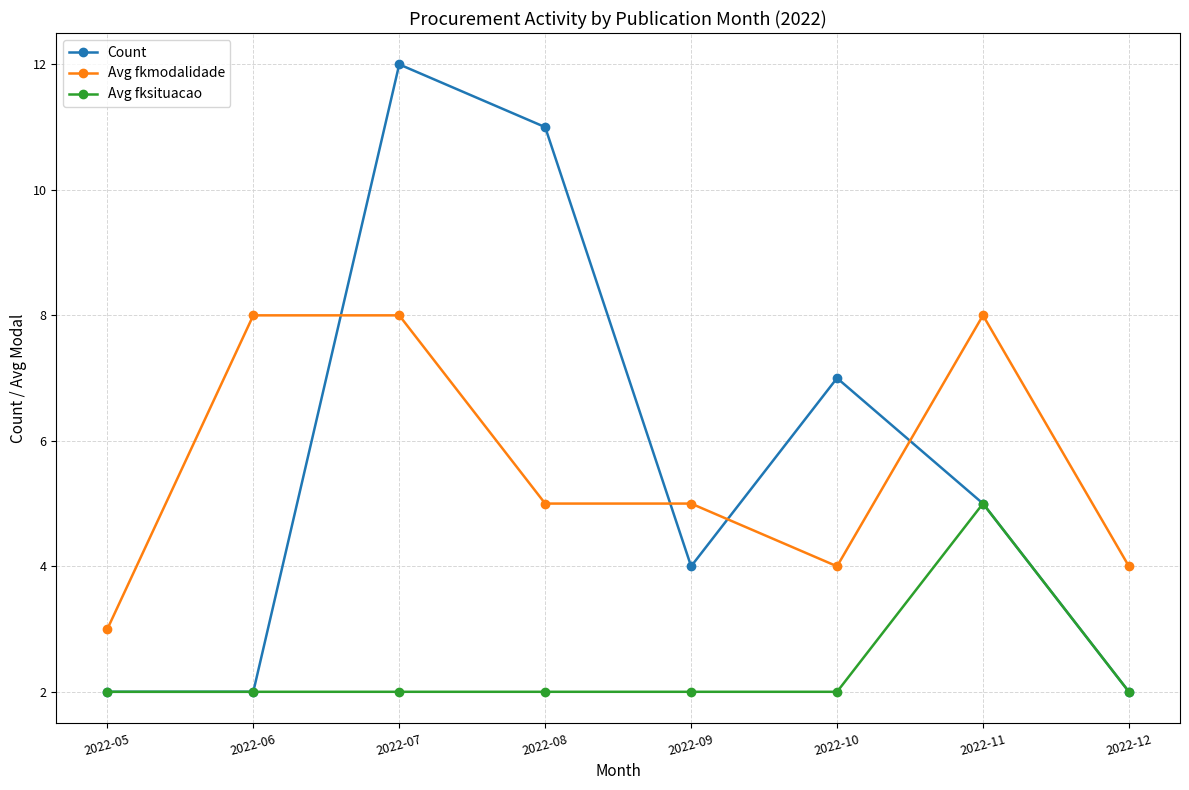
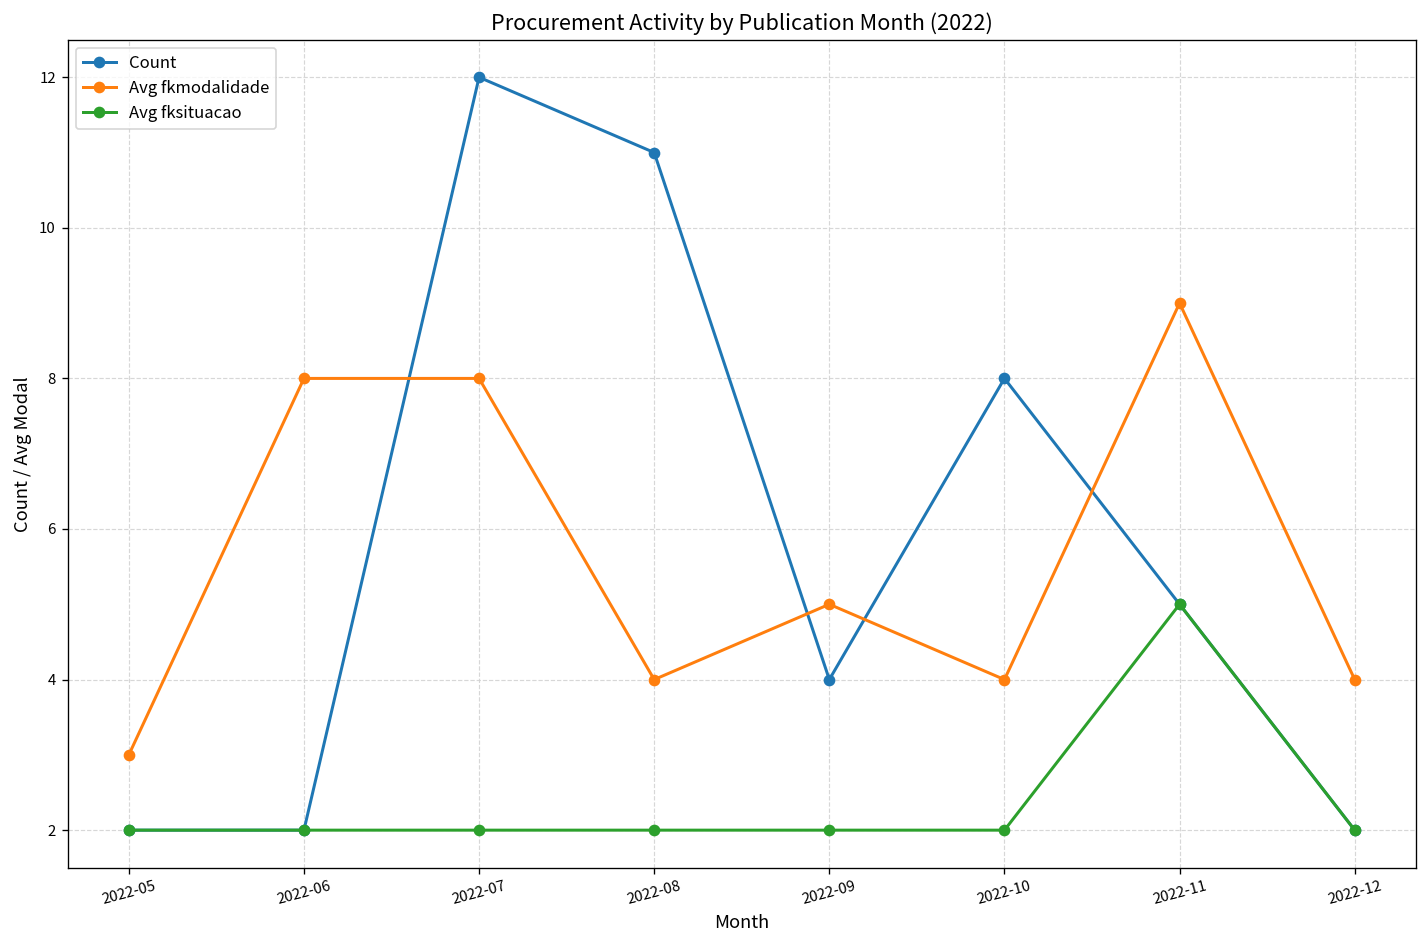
  {
    "Count": {
      "2022-07": 12,
      "2022-08": 11,
      "2022-09": 4,
-     "2022-10": 7
+     "2022-10": 8
    },
    "Avg fkmodalidade": {
      "2022-05": 3,
      "2022-06": 8,
      "2022-07": 8,
-     "2022-08": 5,
+     "2022-08": 4,
      "2022-09": 5,
      "2022-10": 4,
-     "2022-11": 8,
+     "2022-11": 9,
      "2022-12": 4
    },
    "Avg fksituacao": {
      "2022-07": 2,
      "2022-08": 2,
      "2022-09": 2,
      "2022-10": 2
    }
  }
